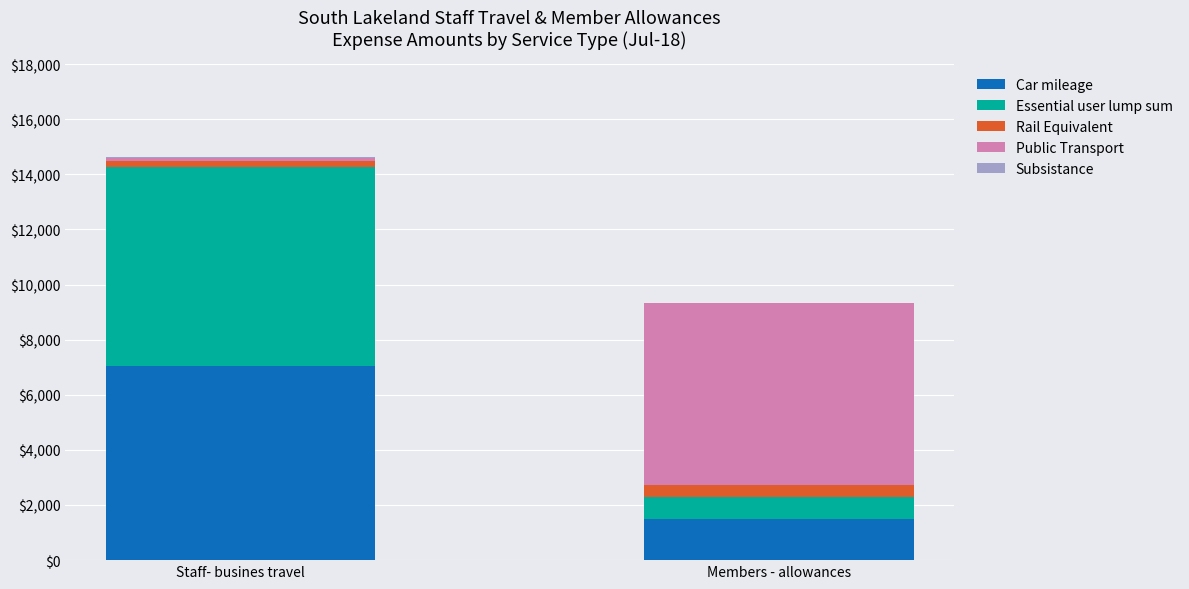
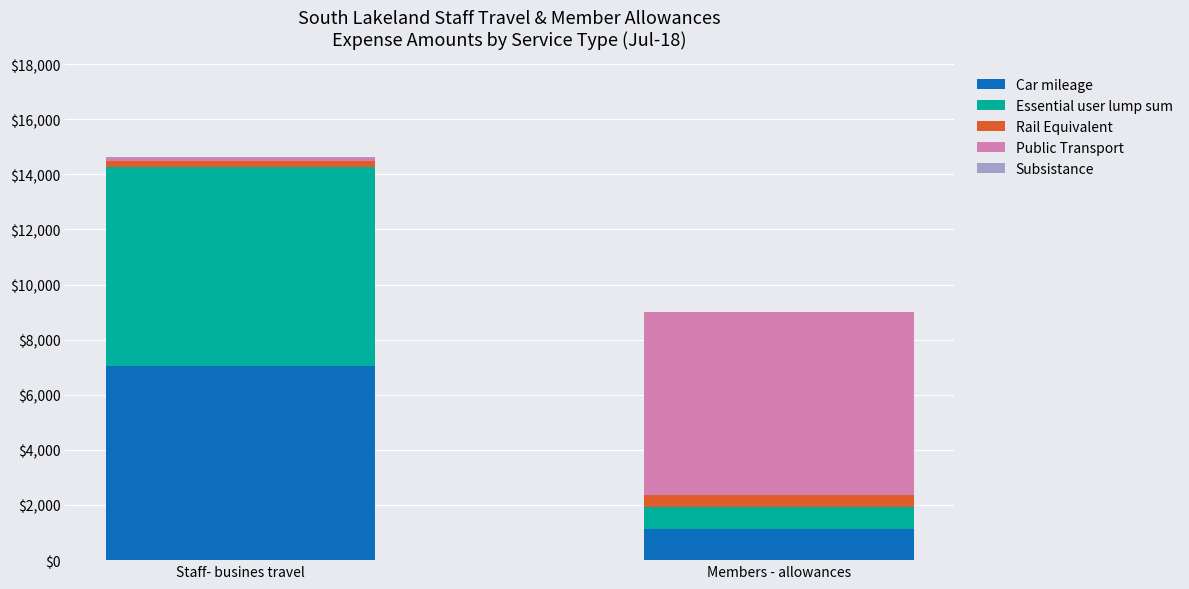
  {
    "Car mileage": {
      "Staff- busines travel": "$7,000",
-     "Members - allowances": "$1,500"
+     "Members - allowances": "$1,100"
    },
    "Essential user lump sum": {
      "Staff- busines travel": "$7,200",
      "Members - allowances": "$800"
    },
    "Rail Equivalent": {
      "Staff- busines travel": "$200",
      "Members - allowances": "$400"
    },
    "Public Transport": {
      "Staff- busines travel": "$100",
      "Members - allowances": "$6,600"
    },
    "Subsistance": {
      "Members - allowances": "$0"
    }
  }
